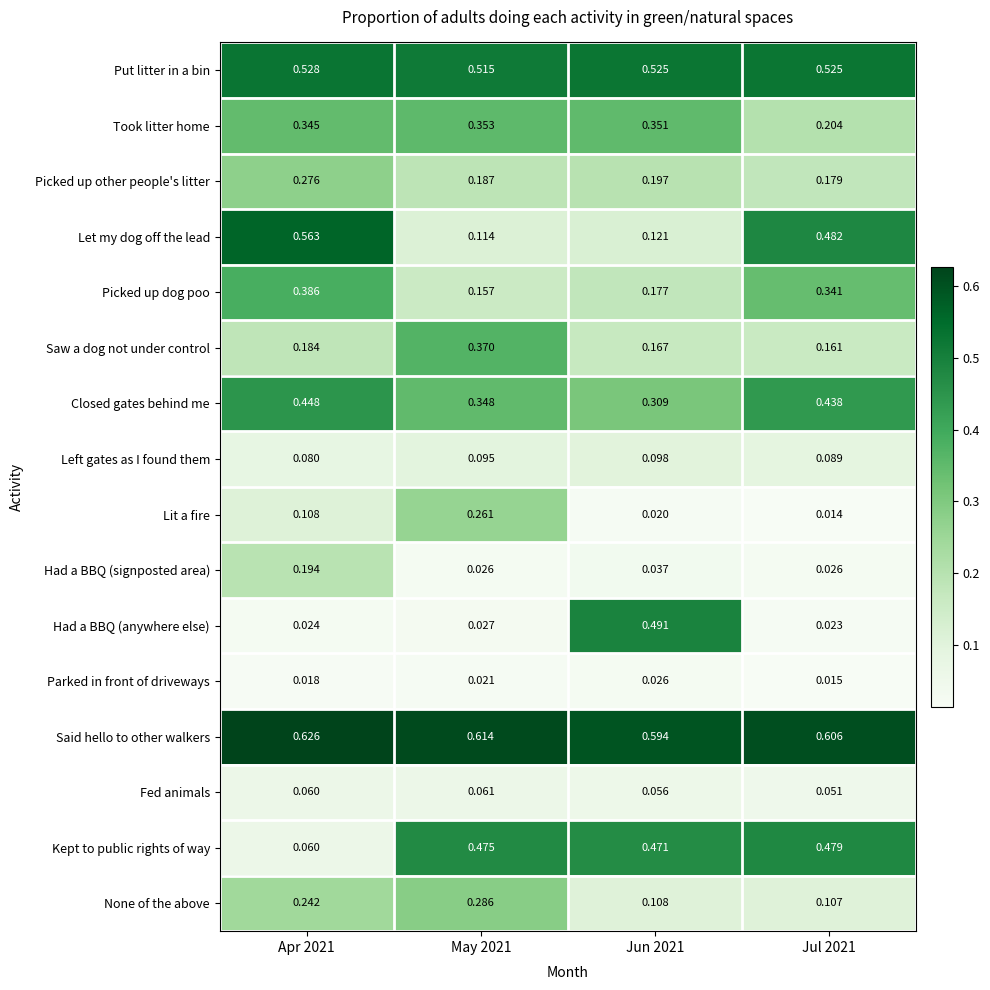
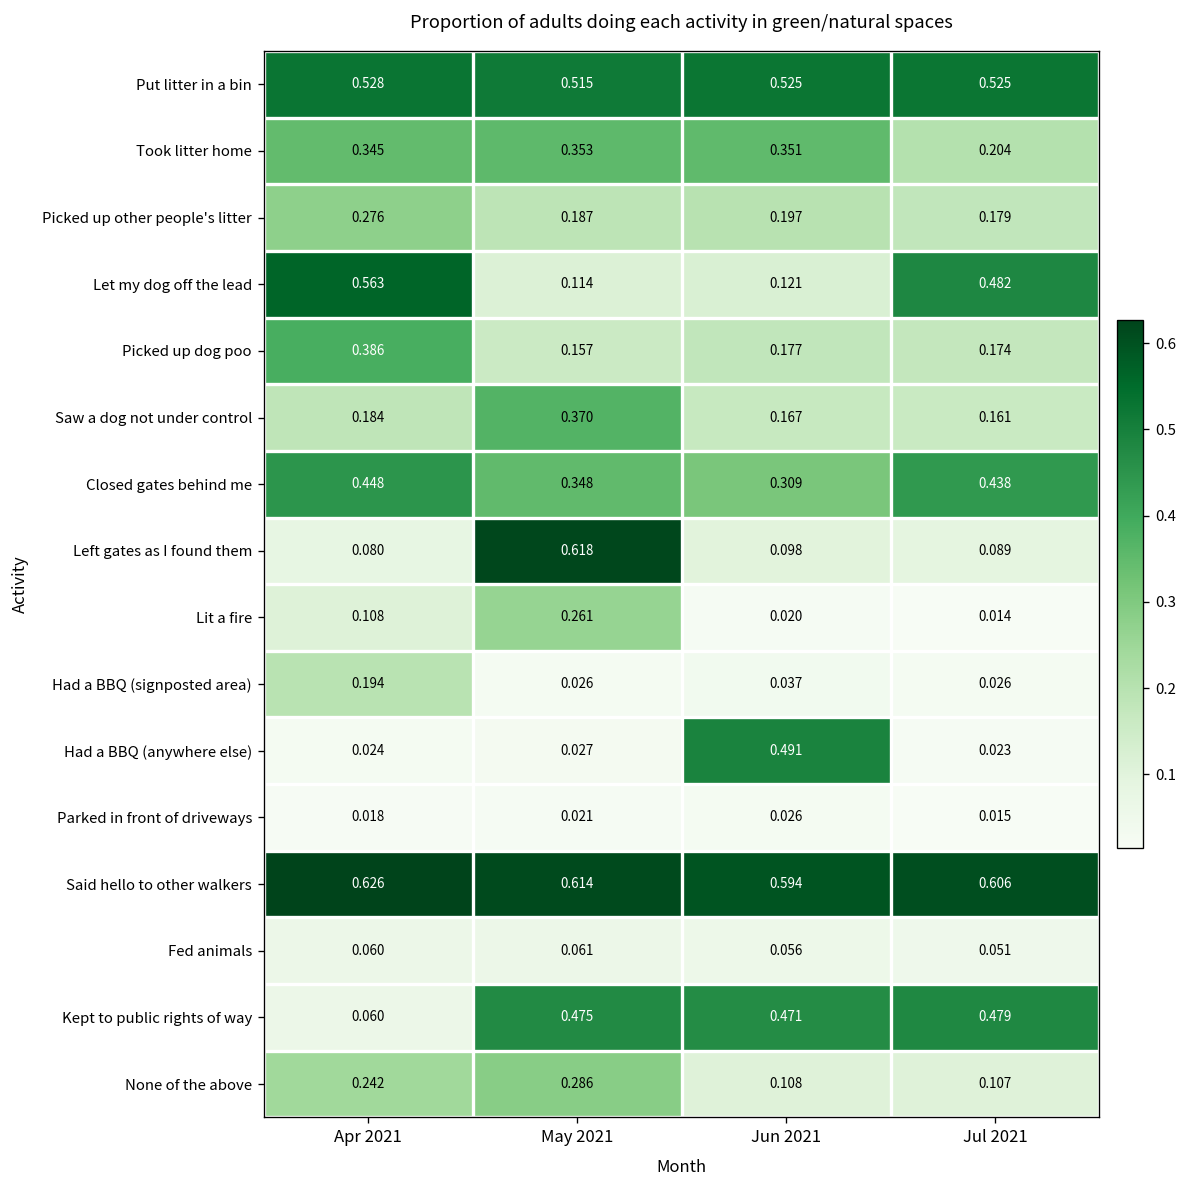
  {
    "Put litter in a bin": {
      "Apr 2021": 0.528,
      "May 2021": 0.515,
      "Jun 2021": 0.525,
      "Jul 2021": 0.525
    },
    "Took litter home": {
      "Apr 2021": 0.345,
      "May 2021": 0.353,
      "Jun 2021": 0.351,
      "Jul 2021": 0.204
    },
    "Picked up other people's litter": {
      "Apr 2021": 0.276,
      "May 2021": 0.187,
      "Jun 2021": 0.197,
      "Jul 2021": 0.179
    },
    "Let my dog off the lead": {
      "Apr 2021": 0.563,
      "May 2021": 0.114,
      "Jun 2021": 0.121,
      "Jul 2021": 0.482
    },
    "Picked up dog poo": {
      "Apr 2021": 0.386,
      "May 2021": 0.157,
      "Jun 2021": 0.177,
-     "Jul 2021": 0.341
+     "Jul 2021": 0.174
    },
    "Saw a dog not under control": {
      "Apr 2021": 0.184,
      "May 2021": 0.370,
      "Jun 2021": 0.167,
      "Jul 2021": 0.161
    },
    "Closed gates behind me": {
      "Apr 2021": 0.448,
      "May 2021": 0.348,
      "Jun 2021": 0.309,
      "Jul 2021": 0.438
    },
    "Left gates as I found them": {
      "Apr 2021": 0.080,
-     "May 2021": 0.095,
+     "May 2021": 0.618,
      "Jun 2021": 0.098,
      "Jul 2021": 0.089
    },
    "Lit a fire": {
      "Apr 2021": 0.108,
      "May 2021": 0.261,
      "Jun 2021": 0.020,
      "Jul 2021": 0.014
    },
    "Had a BBQ (signposted area)": {
      "Apr 2021": 0.194,
      "May 2021": 0.026,
      "Jun 2021": 0.037,
      "Jul 2021": 0.026
    },
    "Had a BBQ (anywhere else)": {
      "Apr 2021": 0.024,
      "May 2021": 0.027,
      "Jun 2021": 0.491,
      "Jul 2021": 0.023
    },
    "Parked in front of driveways": {
      "Apr 2021": 0.018,
      "May 2021": 0.021,
      "Jun 2021": 0.026,
      "Jul 2021": 0.015
    },
    "Said hello to other walkers": {
      "Apr 2021": 0.626,
      "May 2021": 0.614,
      "Jun 2021": 0.594,
      "Jul 2021": 0.606
    },
    "Fed animals": {
      "Apr 2021": 0.060,
      "May 2021": 0.061,
      "Jun 2021": 0.056,
      "Jul 2021": 0.051
    },
    "Kept to public rights of way": {
      "Apr 2021": 0.060,
      "May 2021": 0.475,
      "Jun 2021": 0.471,
      "Jul 2021": 0.479
    },
    "None of the above": {
      "Apr 2021": 0.242,
      "May 2021": 0.286,
      "Jun 2021": 0.108,
      "Jul 2021": 0.107
    }
  }
